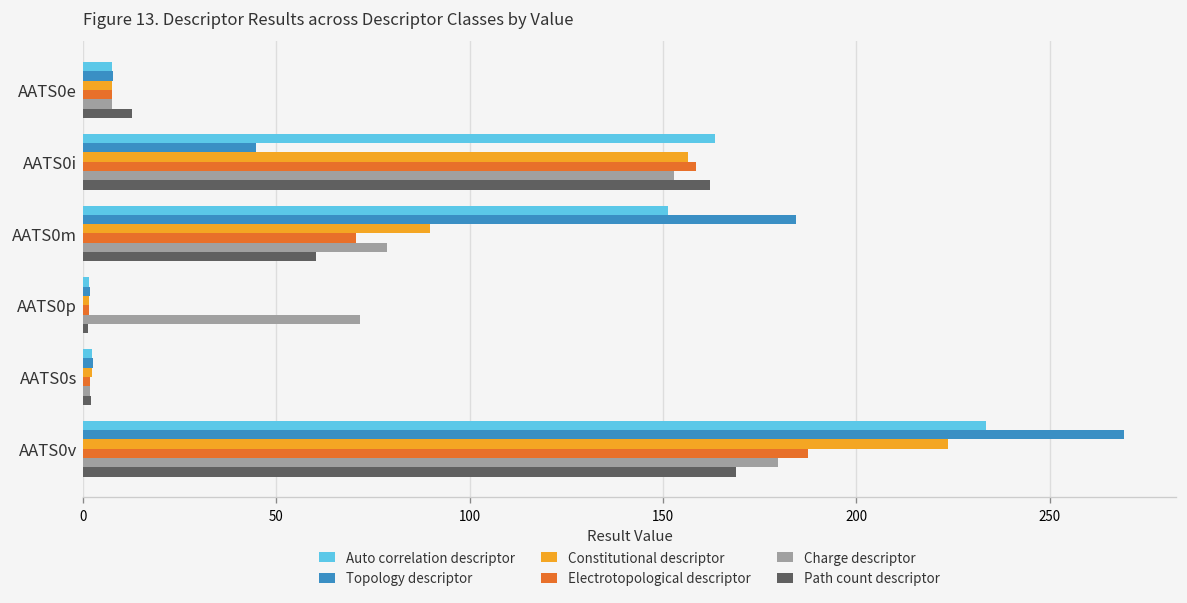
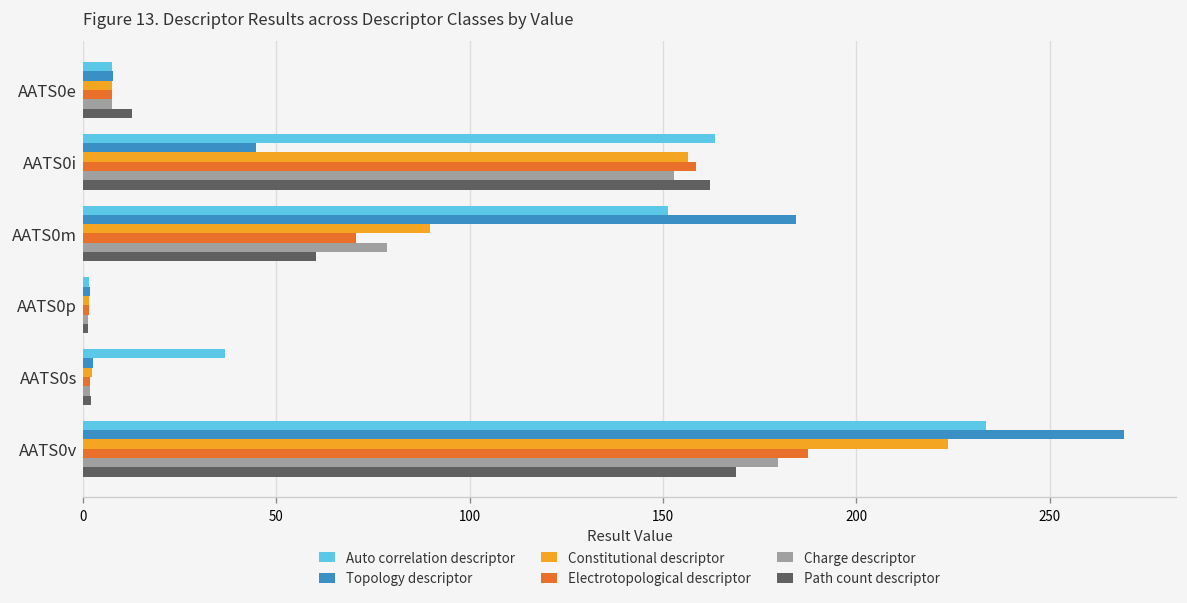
  {
    "Auto correlation descriptor": {
      "AATS0e": 8,
      "AATS0i": 163,
      "AATS0m": 151,
      "AATS0p": 2,
-     "AATS0s": 2,
+     "AATS0s": 37,
      "AATS0v": 234
    },
    "Topology descriptor": {
      "AATS0e": 8,
      "AATS0i": 45,
      "AATS0m": 184,
      "AATS0p": 2,
      "AATS0s": 3,
      "AATS0v": 269
    },
    "Charge descriptor": {
      "AATS0e": 8,
      "AATS0i": 153,
      "AATS0m": 79,
-     "AATS0p": 72,
+     "AATS0p": 1,
      "AATS0s": 2,
      "AATS0v": 180
    },
    "Path count descriptor": {
      "AATS0e": 13,
      "AATS0i": 162,
      "AATS0m": 60,
      "AATS0p": 1,
      "AATS0s": 2,
      "AATS0v": 169
    }
  }
